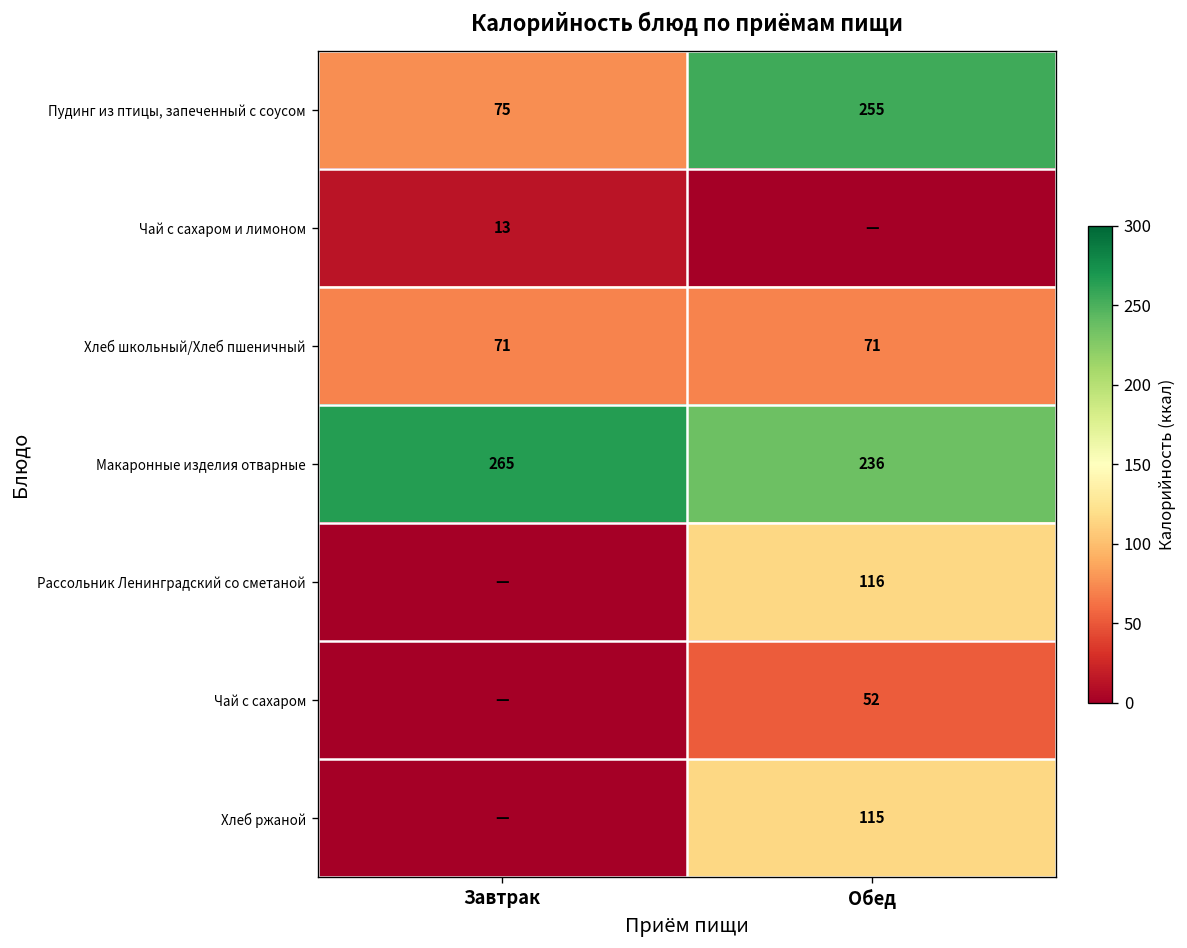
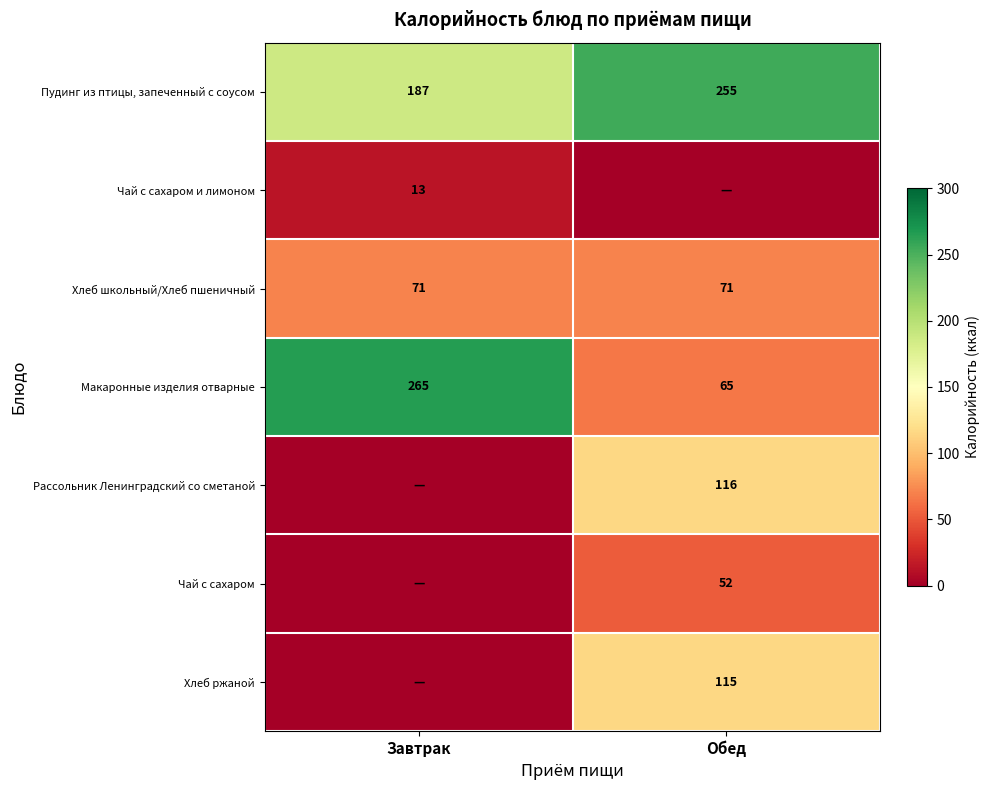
  {
    "Пудинг из птицы, запеченный с соусом": {
-     "Завтрак": 75,
+     "Завтрак": 187,
      "Обед": 255
    },
    "Чай с сахаром и лимоном": {
      "Завтрак": 13
    },
    "Хлеб школьный/Хлеб пшеничный": {
      "Завтрак": 71,
      "Обед": 71
    },
    "Макаронные изделия отварные": {
      "Завтрак": 265,
-     "Обед": 236
+     "Обед": 65
    },
    "Рассольник Ленинградский со сметаной": {
      "Обед": 116
    },
    "Чай с сахаром": {
      "Обед": 52
    },
    "Хлеб ржаной": {
      "Обед": 115
    }
  }
